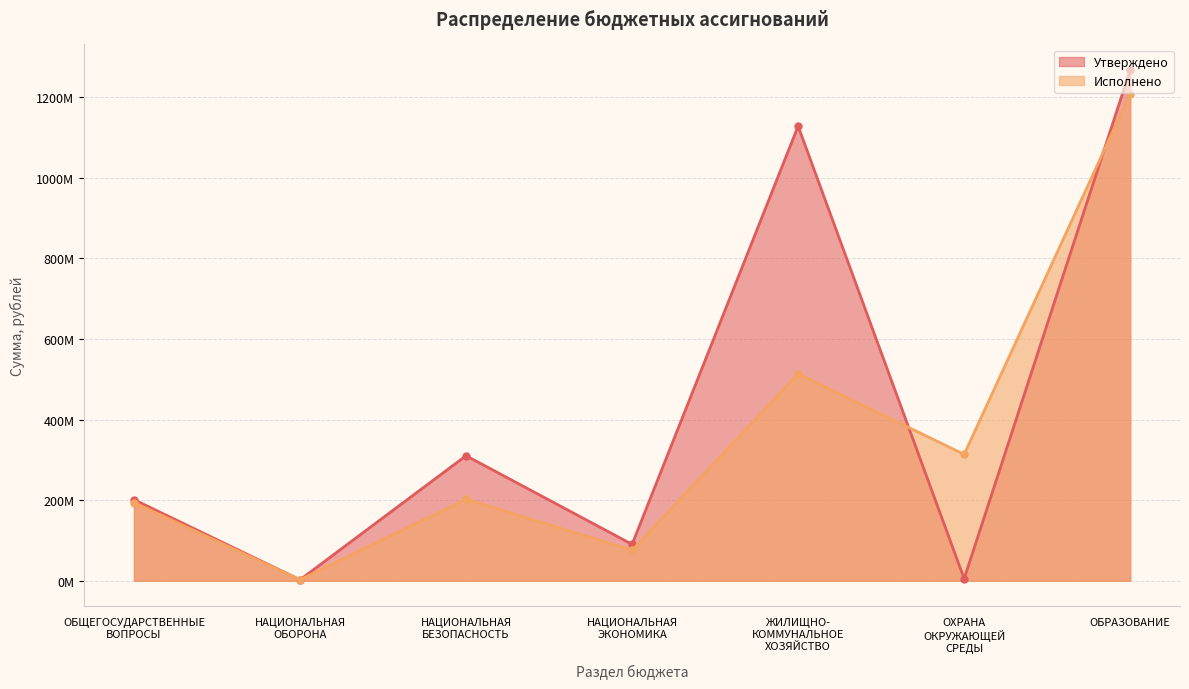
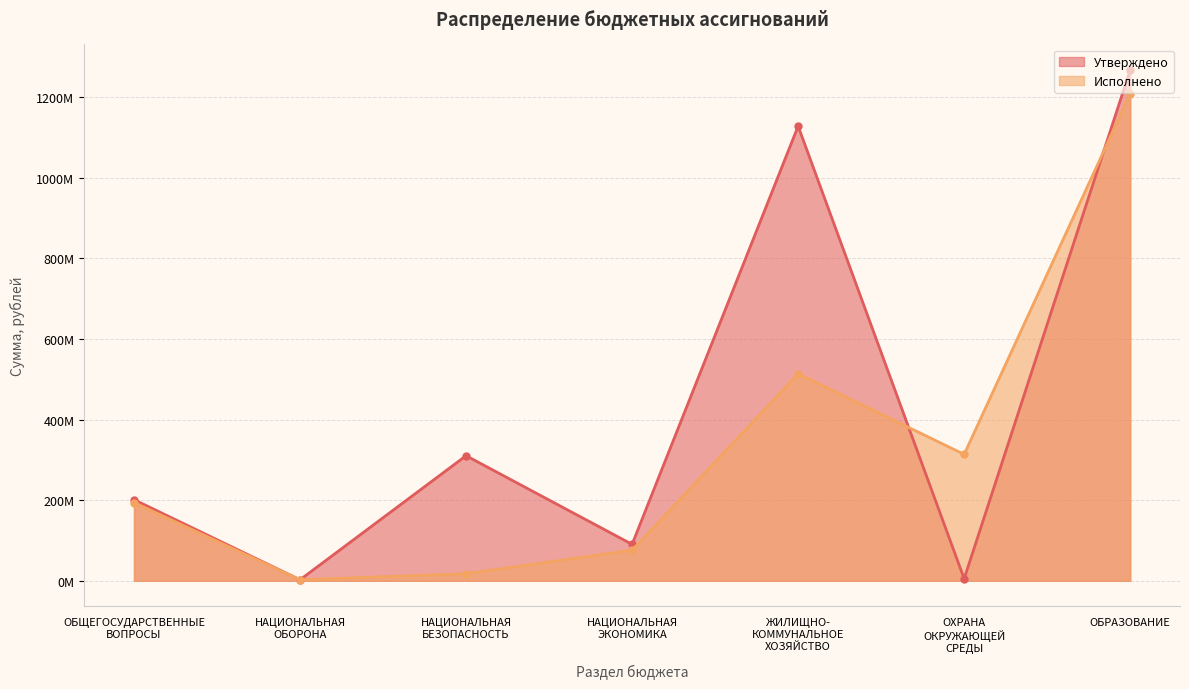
  {
    "Утверждено": {
      "ОБЩЕГОСУДАРСТВЕННЫЕ ВОПРОСЫ": 200000000,
      "НАЦИОНАЛЬНАЯ БЕЗОПАСНОСТЬ": 310000000,
      "НАЦИОНАЛЬНАЯ ЭКОНОМИКА": 90000000,
      "ЖИЛИЩНО- КОММУНАЛЬНОЕ ХОЗЯЙСТВО": 1130000000,
      "ОХРАНА ОКРУЖАЮЩЕЙ СРЕДЫ": 10000000
    },
    "Исполнено": {
      "ОБЩЕГОСУДАРСТВЕННЫЕ ВОПРОСЫ": 190000000,
-     "НАЦИОНАЛЬНАЯ БЕЗОПАСНОСТЬ": 200000000,
+     "НАЦИОНАЛЬНАЯ БЕЗОПАСНОСТЬ": 20000000,
      "НАЦИОНАЛЬНАЯ ЭКОНОМИКА": 80000000,
      "ЖИЛИЩНО- КОММУНАЛЬНОЕ ХОЗЯЙСТВО": 510000000,
      "ОХРАНА ОКРУЖАЮЩЕЙ СРЕДЫ": 310000000,
      "ОБРАЗОВАНИЕ": 1210000000
    }
  }
